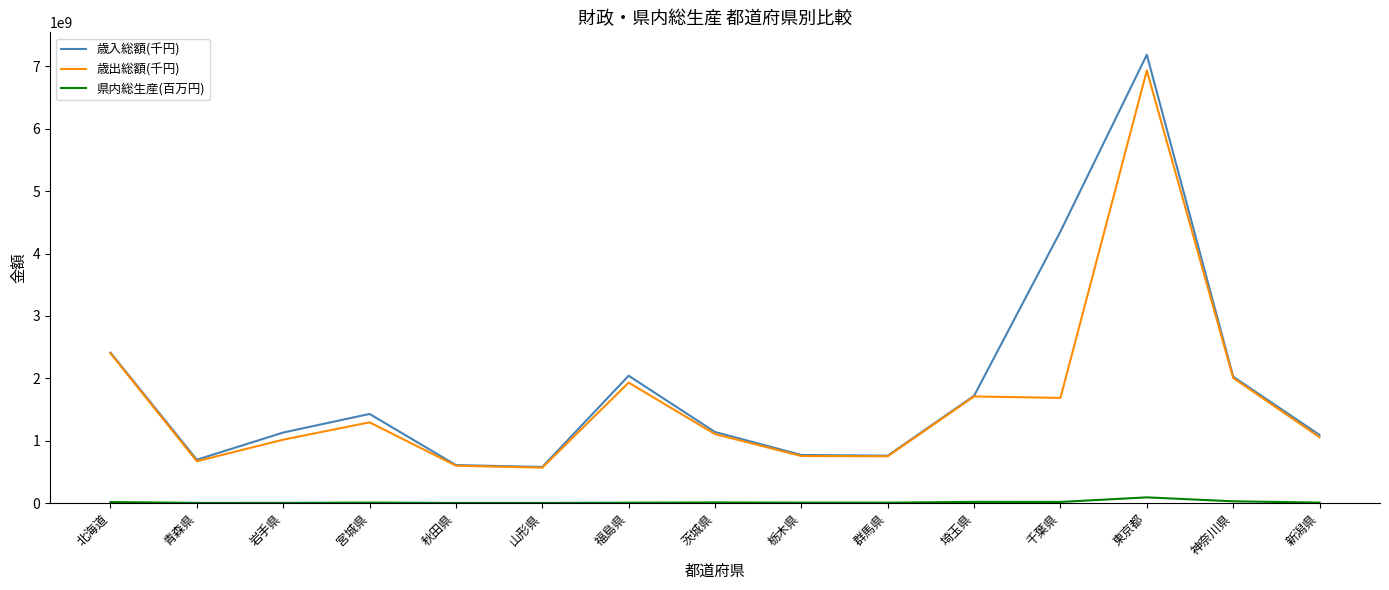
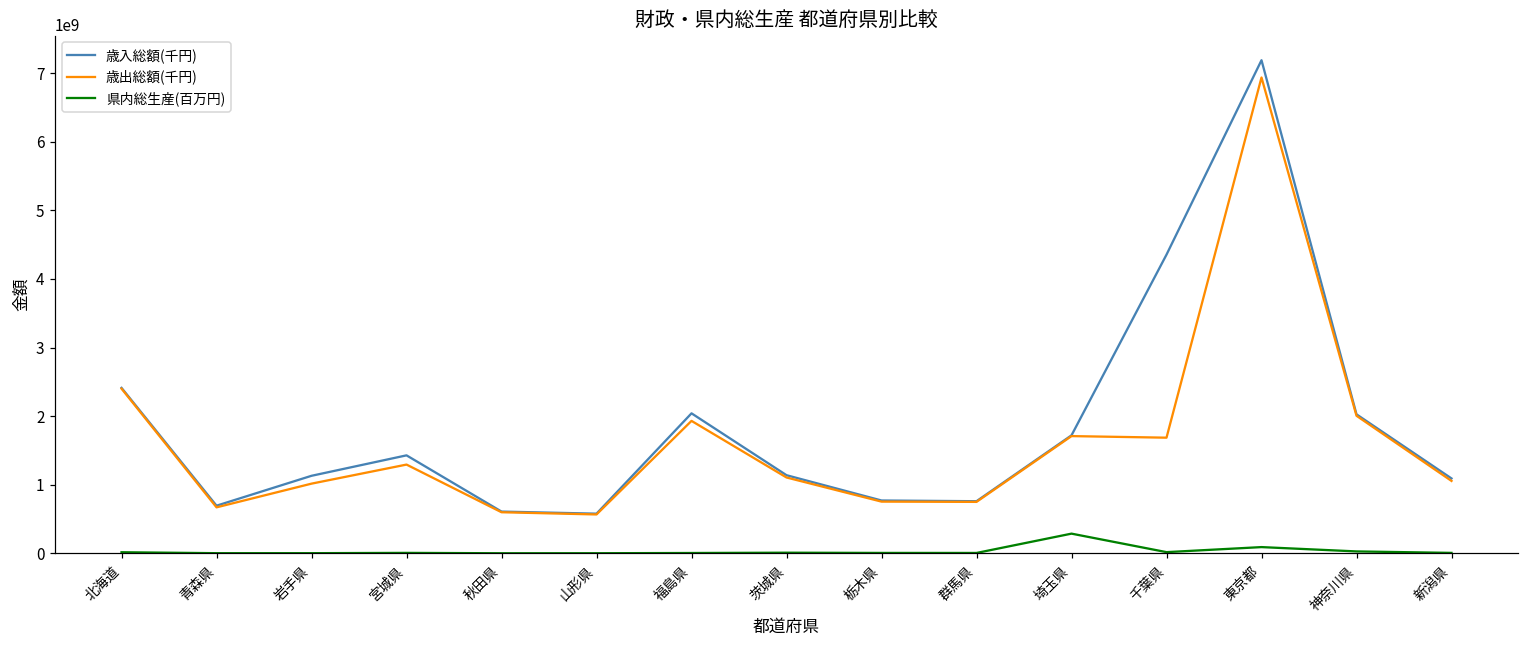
  {
    "歳入総額(千円)": {
      "岩手県": 1100000000,
      "宮城県": 1400000000,
      "福島県": 2000000000,
      "千葉県": 4400000000,
      "東京都": 7200000000
    },
    "歳出総額(千円)": {
      "岩手県": 1000000000,
      "宮城県": 1300000000,
      "福島県": 1900000000,
      "千葉県": 1700000000,
      "東京都": 6900000000
    },
    "県内総生産(百万円)": {
      "北海道": 0,
      "青森県": 0,
      "岩手県": 0,
      "宮城県": 0,
      "秋田県": 0,
      "山形県": 0,
      "福島県": 0,
      "茨城県": 0,
      "栃木県": 0,
      "群馬県": 0,
-     "埼玉県": 0,
+     "埼玉県": 300000000,
      "千葉県": 0,
      "東京都": 100000000,
      "神奈川県": 0,
      "新潟県": 0
    }
  }
